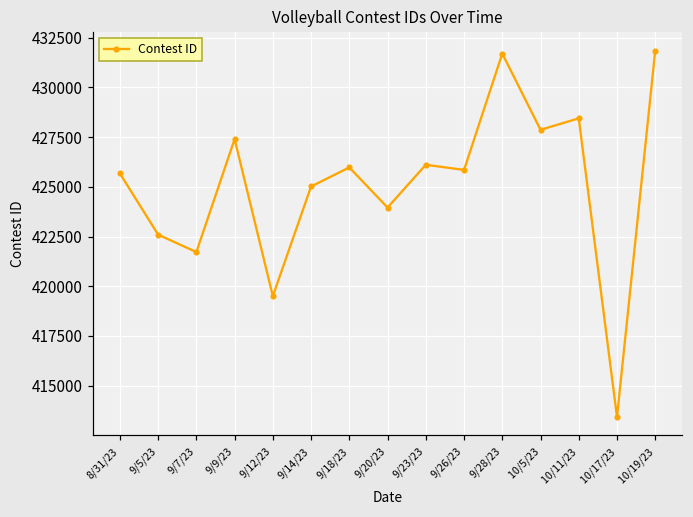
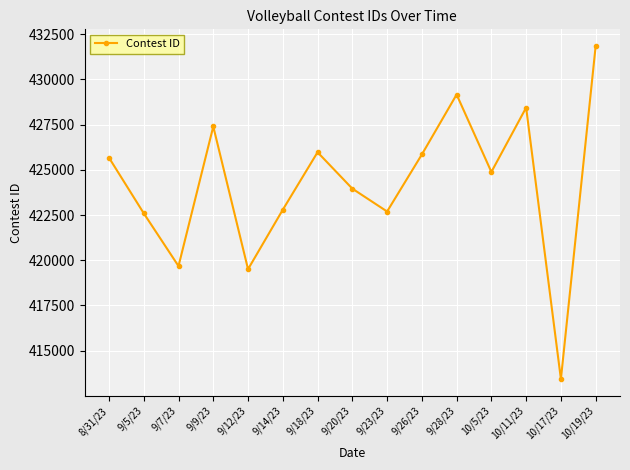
  {
    "8/31/23": 425700,
    "9/5/23": 422600,
-   "9/7/23": 421700,
+   "9/7/23": 419700,
    "9/9/23": 427400,
    "9/12/23": 419500,
-   "9/14/23": 425000,
+   "9/14/23": 422800,
    "9/18/23": 426000,
    "9/20/23": 424000,
-   "9/23/23": 426100,
+   "9/23/23": 422700,
    "9/26/23": 425900,
-   "9/28/23": 431700,
-   "10/5/23": 427900,
+   "9/28/23": 429200,
+   "10/5/23": 424900,
    "10/11/23": 428400,
    "10/17/23": 413400,
    "10/19/23": 431900
  }
